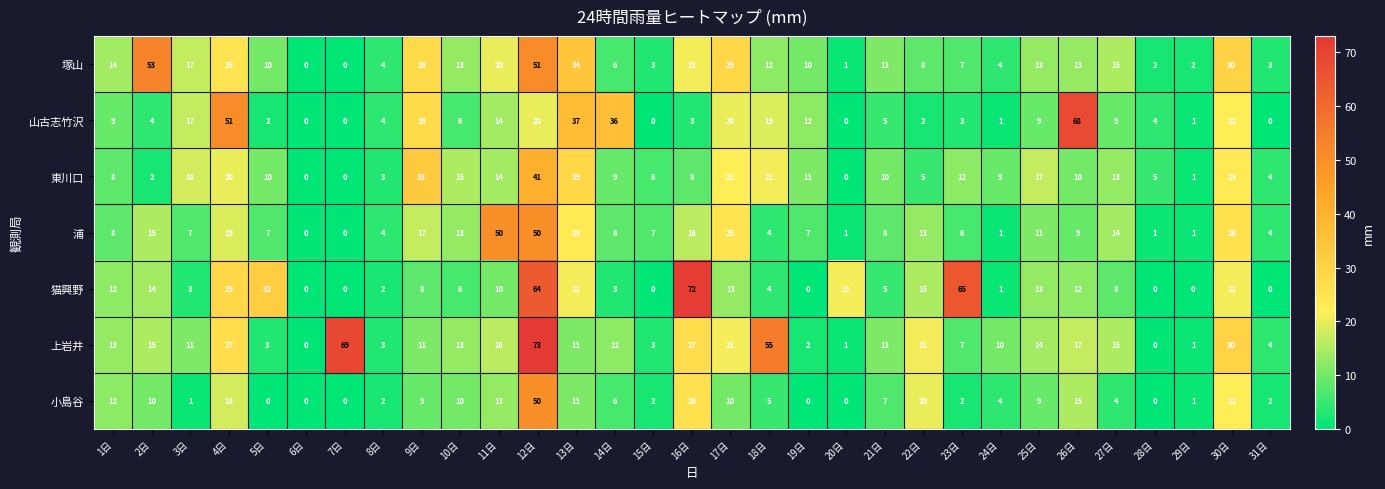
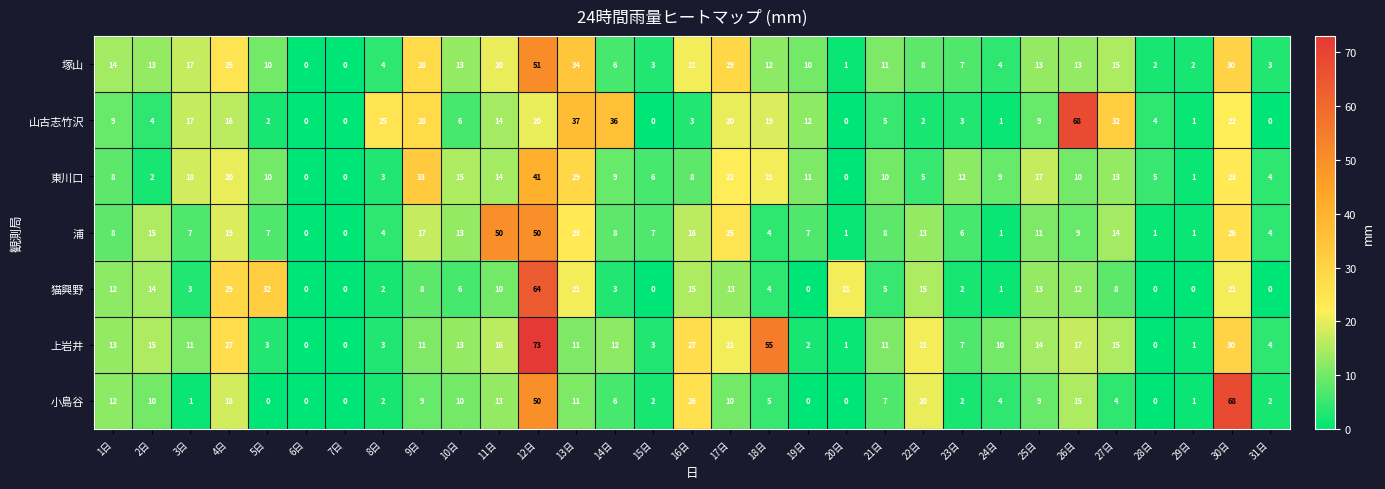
  {
    "塚山": {
      "1日": 14,
-     "2日": 53,
+     "2日": 13,
      "3日": 17,
      "4日": 25,
      "5日": 10,
      "6日": 0,
      "7日": 0,
      "8日": 4,
      "9日": 28,
      "10日": 13,
      "11日": 20,
      "12日": 51,
      "13日": 34,
      "14日": 6,
      "15日": 3,
      "16日": 21,
      "17日": 29,
      "18日": 12,
      "19日": 10,
      "20日": 1,
      "21日": 11,
      "22日": 8,
      "23日": 7,
      "24日": 4,
      "25日": 13,
      "26日": 13,
      "27日": 15,
      "28日": 2,
      "29日": 2,
      "30日": 30,
      "31日": 3
    },
    "山古志竹沢": {
      "1日": 9,
      "2日": 4,
      "3日": 17,
-     "4日": 51,
+     "4日": 16,
      "5日": 2,
      "6日": 0,
      "7日": 0,
-     "8日": 4,
+     "8日": 25,
      "9日": 28,
      "10日": 6,
      "11日": 14,
      "12日": 20,
      "13日": 37,
      "14日": 36,
      "15日": 0,
      "16日": 3,
      "17日": 20,
      "18日": 19,
      "19日": 12,
      "20日": 0,
      "21日": 5,
      "22日": 2,
      "23日": 3,
      "24日": 1,
      "25日": 9,
      "26日": 68,
-     "27日": 9,
+     "27日": 32,
      "28日": 4,
      "29日": 1,
      "30日": 22,
      "31日": 0
    },
    "猫興野": {
      "1日": 12,
      "2日": 14,
      "3日": 3,
      "4日": 29,
      "5日": 32,
      "6日": 0,
      "7日": 0,
      "8日": 2,
      "9日": 8,
      "10日": 6,
      "11日": 10,
      "12日": 64,
      "13日": 21,
      "14日": 3,
      "15日": 0,
-     "16日": 72,
+     "16日": 15,
      "17日": 13,
      "18日": 4,
      "19日": 0,
      "20日": 21,
      "21日": 5,
      "22日": 15,
-     "23日": 65,
+     "23日": 2,
      "24日": 1,
      "25日": 13,
      "26日": 12,
      "27日": 8,
      "28日": 0,
      "29日": 0,
      "30日": 21,
      "31日": 0
    },
    "上岩井": {
      "1日": 13,
      "2日": 15,
      "3日": 11,
      "4日": 27,
      "5日": 3,
      "6日": 0,
-     "7日": 69,
+     "7日": 0,
      "8日": 3,
      "9日": 11,
      "10日": 13,
      "11日": 16,
      "12日": 73,
      "13日": 11,
      "14日": 12,
      "15日": 3,
      "16日": 27,
      "17日": 21,
      "18日": 55,
      "19日": 2,
      "20日": 1,
      "21日": 11,
      "22日": 21,
      "23日": 7,
      "24日": 10,
      "25日": 14,
      "26日": 17,
      "27日": 15,
      "28日": 0,
      "29日": 1,
      "30日": 30,
      "31日": 4
    },
    "小島谷": {
      "1日": 12,
      "2日": 10,
      "3日": 1,
      "4日": 18,
      "5日": 0,
      "6日": 0,
      "7日": 0,
      "8日": 2,
      "9日": 9,
      "10日": 10,
      "11日": 13,
      "12日": 50,
      "13日": 11,
      "14日": 6,
      "15日": 2,
      "16日": 26,
      "17日": 10,
      "18日": 5,
      "19日": 0,
      "20日": 0,
      "21日": 7,
      "22日": 20,
      "23日": 2,
      "24日": 4,
      "25日": 9,
      "26日": 15,
      "27日": 4,
      "28日": 0,
      "29日": 1,
-     "30日": 22,
+     "30日": 68,
      "31日": 2
    }
  }
